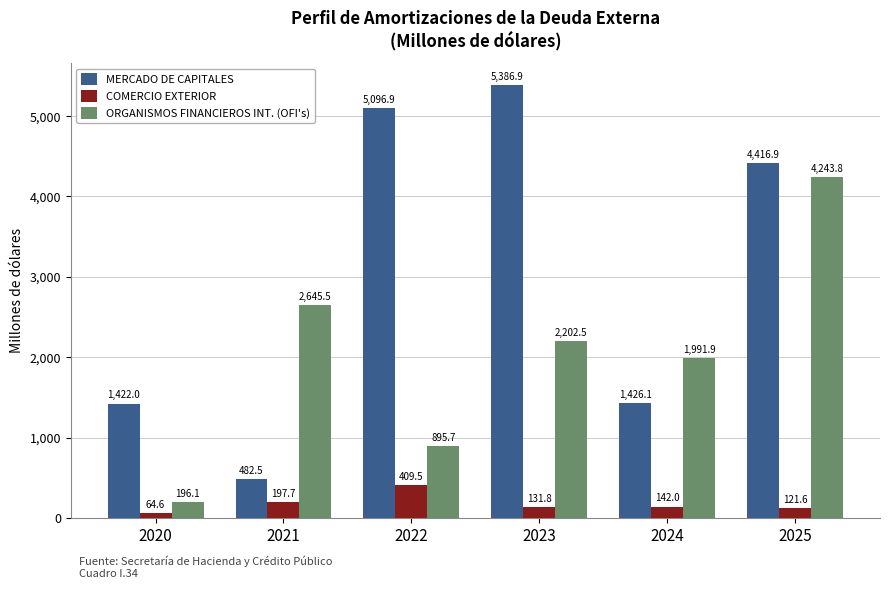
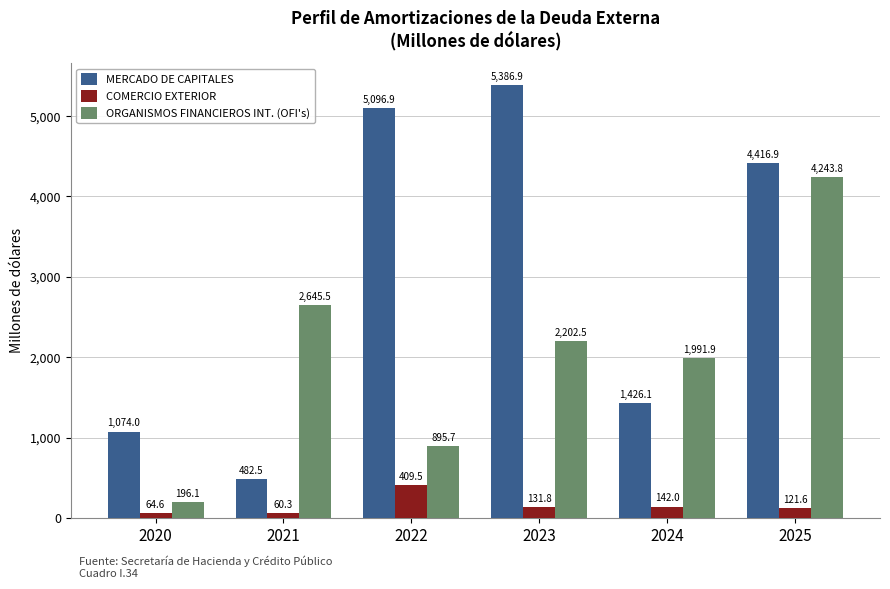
  {
    "MERCADO DE CAPITALES": {
-     "2020": "1,422.0",
+     "2020": "1,074.0",
      "2021": "482.5",
      "2022": "5,096.9",
      "2023": "5,386.9",
      "2024": "1,426.1",
      "2025": "4,416.9"
    },
    "COMERCIO EXTERIOR": {
      "2020": "64.6",
-     "2021": "197.7",
+     "2021": "60.3",
      "2022": "409.5",
      "2023": "131.8",
      "2024": "142.0",
      "2025": "121.6"
    },
    "ORGANISMOS FINANCIEROS INT. (OFI's)": {
      "2020": "196.1",
      "2021": "2,645.5",
      "2022": "895.7",
      "2023": "2,202.5",
      "2024": "1,991.9",
      "2025": "4,243.8"
    }
  }
